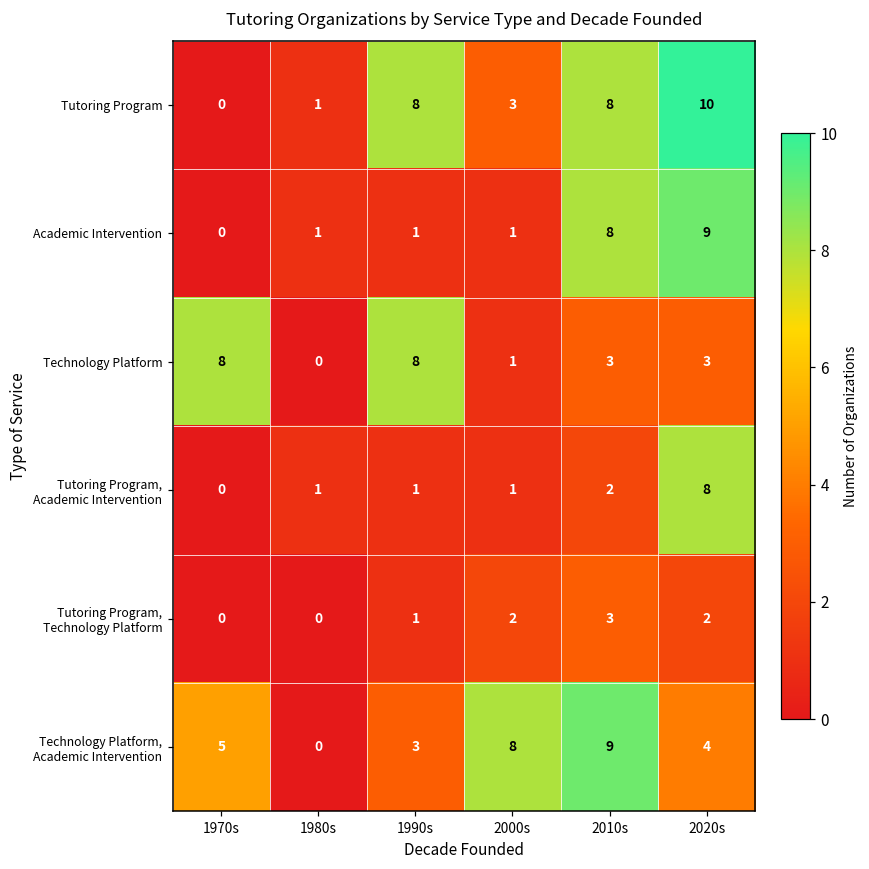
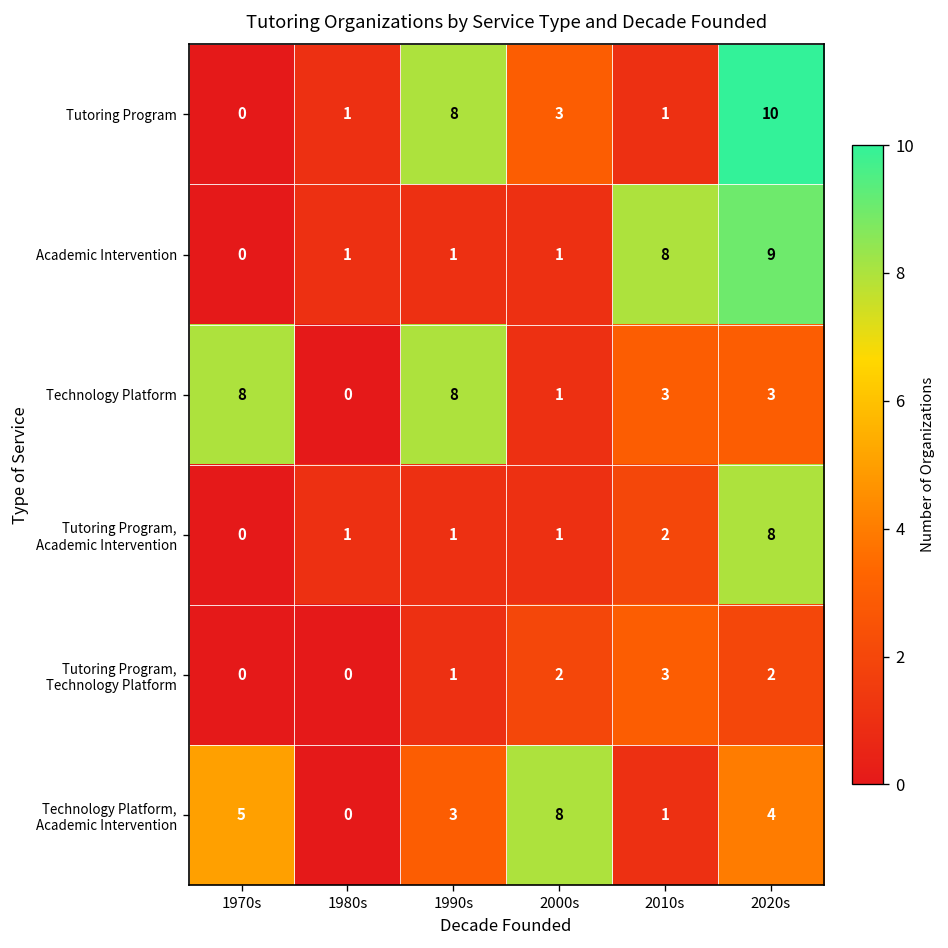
  {
    "Tutoring Program": {
      "1970s": 0,
      "1980s": 1,
      "1990s": 8,
      "2000s": 3,
-     "2010s": 8,
+     "2010s": 1,
      "2020s": 10
    },
    "Academic Intervention": {
      "1970s": 0,
      "1980s": 1,
      "1990s": 1,
      "2000s": 1,
      "2010s": 8,
      "2020s": 9
    },
    "Technology Platform": {
      "1970s": 8,
      "1980s": 0,
      "1990s": 8,
      "2000s": 1,
      "2010s": 3,
      "2020s": 3
    },
    "Tutoring Program, Academic Intervention": {
      "1970s": 0,
      "1980s": 1,
      "1990s": 1,
      "2000s": 1,
      "2010s": 2,
      "2020s": 8
    },
    "Tutoring Program, Technology Platform": {
      "1970s": 0,
      "1980s": 0,
      "1990s": 1,
      "2000s": 2,
      "2010s": 3,
      "2020s": 2
    },
    "Technology Platform, Academic Intervention": {
      "1970s": 5,
      "1980s": 0,
      "1990s": 3,
      "2000s": 8,
-     "2010s": 9,
+     "2010s": 1,
      "2020s": 4
    }
  }
